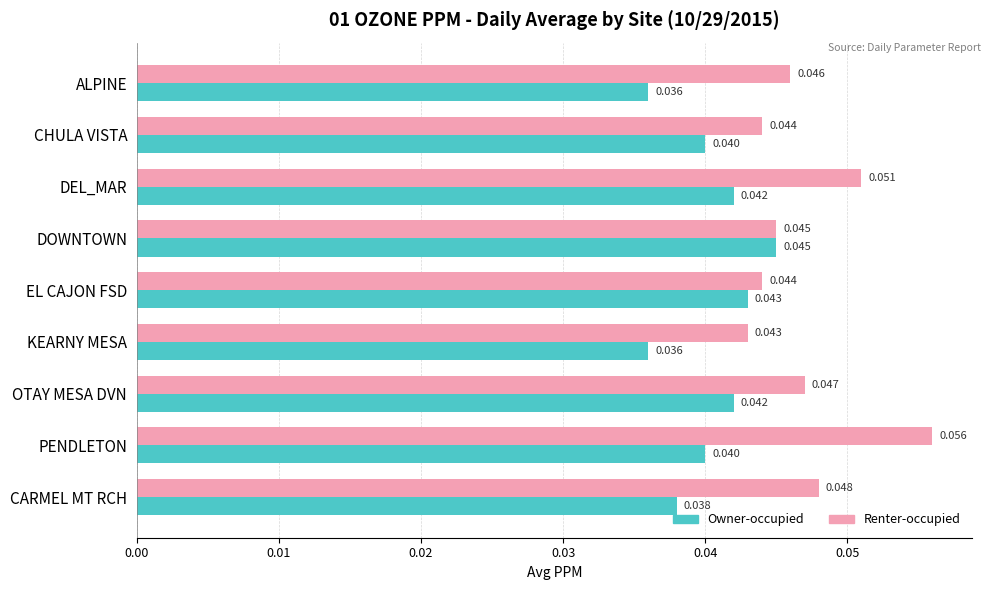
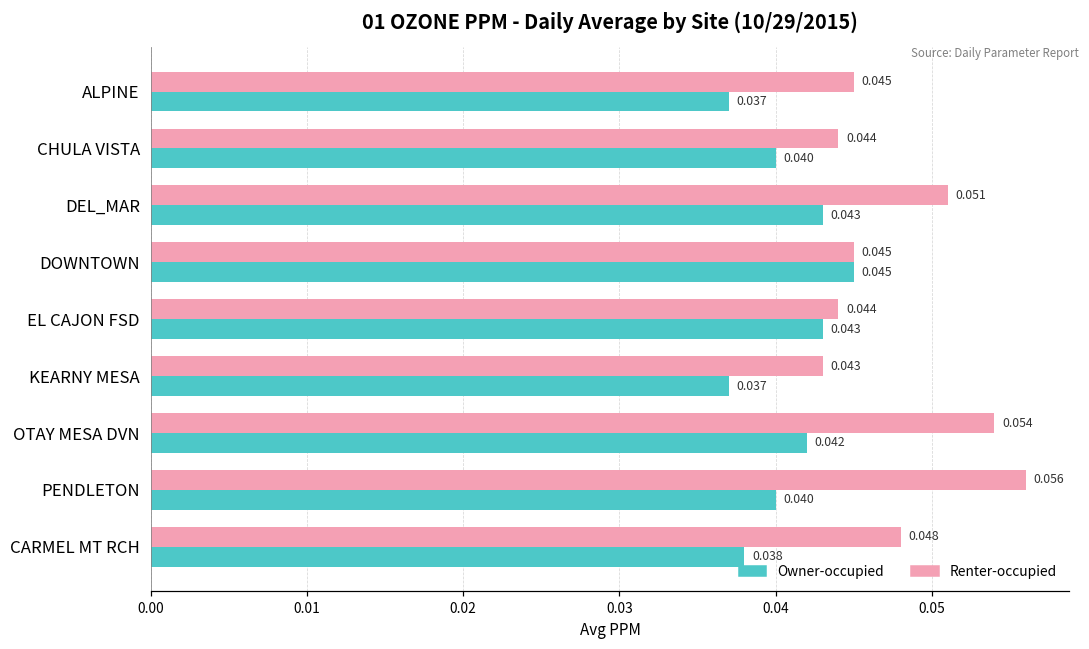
  {
    "Owner-occupied": {
-     "ALPINE": 0.036,
+     "ALPINE": 0.037,
      "CHULA VISTA": 0.040,
-     "DEL_MAR": 0.042,
+     "DEL_MAR": 0.043,
      "DOWNTOWN": 0.045,
      "EL CAJON FSD": 0.043,
-     "KEARNY MESA": 0.036,
+     "KEARNY MESA": 0.037,
      "OTAY MESA DVN": 0.042,
      "PENDLETON": 0.040,
      "CARMEL MT RCH": 0.038
    },
    "Renter-occupied": {
-     "ALPINE": 0.046,
+     "ALPINE": 0.045,
      "CHULA VISTA": 0.044,
      "DEL_MAR": 0.051,
      "DOWNTOWN": 0.045,
      "EL CAJON FSD": 0.044,
      "KEARNY MESA": 0.043,
-     "OTAY MESA DVN": 0.047,
+     "OTAY MESA DVN": 0.054,
      "PENDLETON": 0.056,
      "CARMEL MT RCH": 0.048
    }
  }
